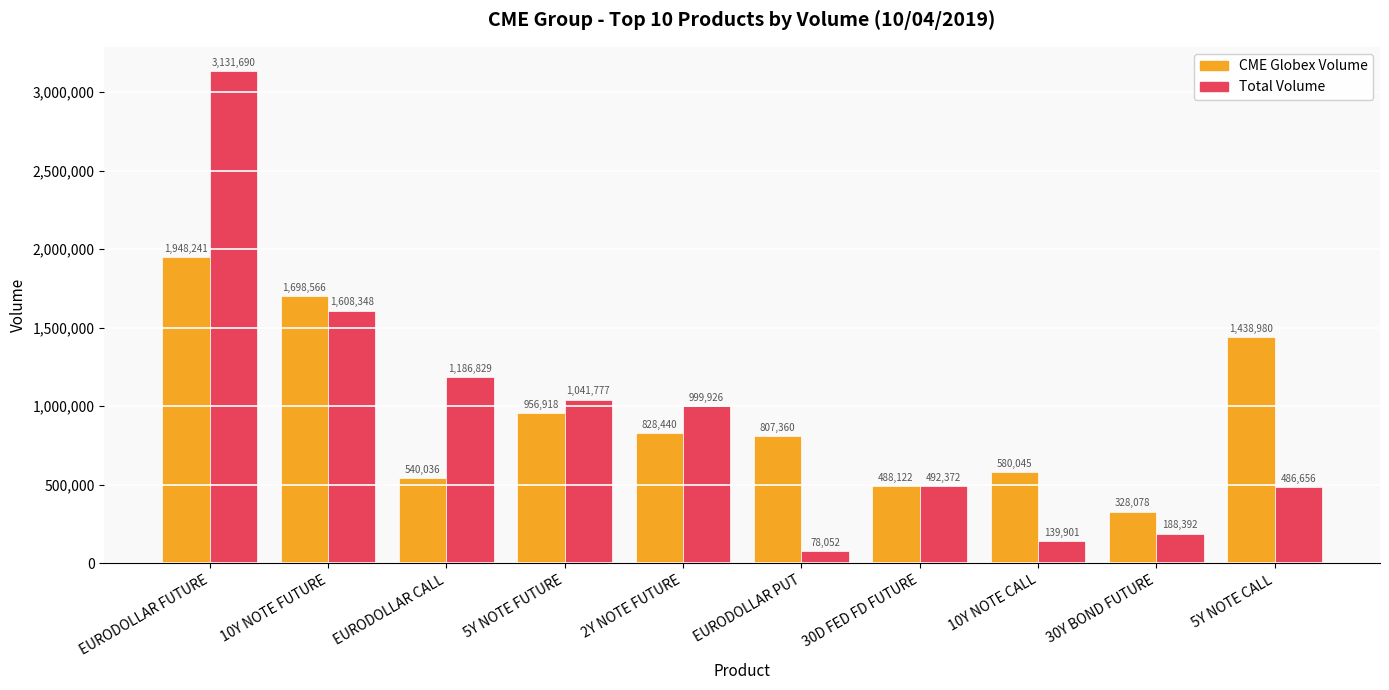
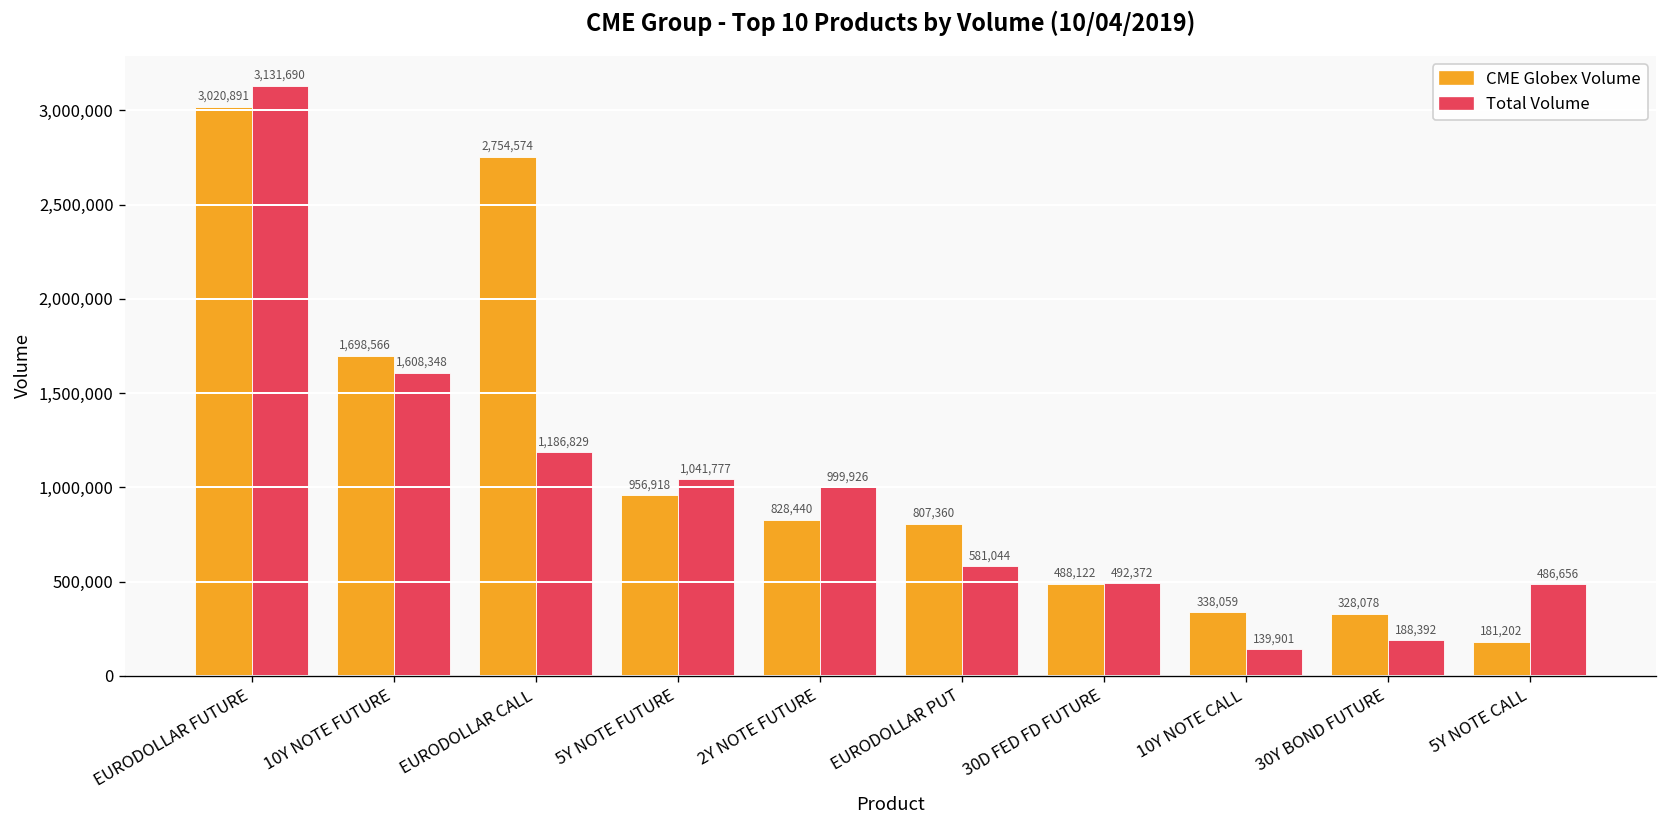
  {
    "CME Globex Volume": {
-     "EURODOLLAR FUTURE": "1,948,241",
+     "EURODOLLAR FUTURE": "3,020,891",
      "10Y NOTE FUTURE": "1,698,566",
-     "EURODOLLAR CALL": "540,036",
+     "EURODOLLAR CALL": "2,754,574",
      "5Y NOTE FUTURE": "956,918",
      "2Y NOTE FUTURE": "828,440",
      "EURODOLLAR PUT": "807,360",
      "30D FED FD FUTURE": "488,122",
-     "10Y NOTE CALL": "580,045",
+     "10Y NOTE CALL": "338,059",
      "30Y BOND FUTURE": "328,078",
-     "5Y NOTE CALL": "1,438,980"
+     "5Y NOTE CALL": "181,202"
    },
    "Total Volume": {
      "EURODOLLAR FUTURE": "3,131,690",
      "10Y NOTE FUTURE": "1,608,348",
      "EURODOLLAR CALL": "1,186,829",
      "5Y NOTE FUTURE": "1,041,777",
      "2Y NOTE FUTURE": "999,926",
-     "EURODOLLAR PUT": "78,052",
+     "EURODOLLAR PUT": "581,044",
      "30D FED FD FUTURE": "492,372",
      "10Y NOTE CALL": "139,901",
      "30Y BOND FUTURE": "188,392",
      "5Y NOTE CALL": "486,656"
    }
  }
